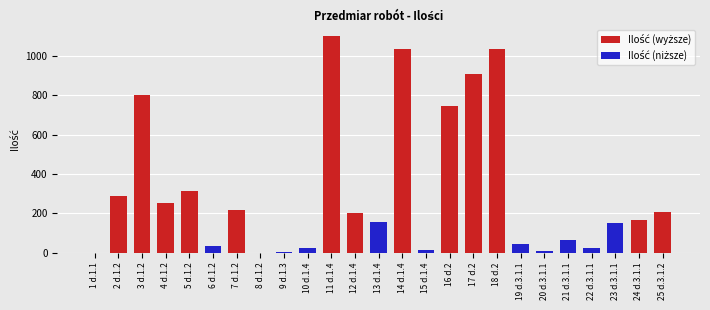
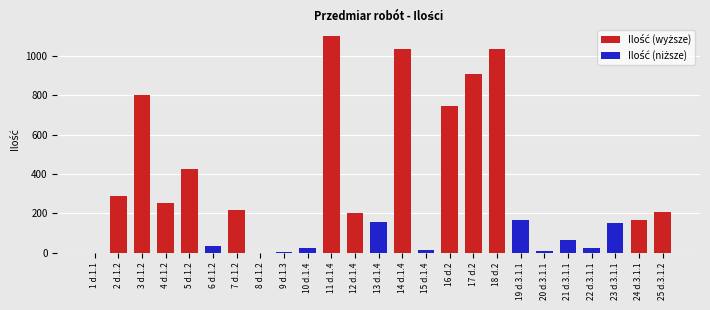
  {
    "Ilość (wyższe)": {
      "2 d.1.2": 290,
      "3 d.1.2": 800,
      "4 d.1.2": 250,
-     "5 d.1.2": 320,
+     "5 d.1.2": 430,
      "7 d.1.2": 220,
      "11 d.1.4": 1100,
      "12 d.1.4": 200,
      "14 d.1.4": 1040,
      "16 d.2": 750,
      "17 d.2": 910,
      "18 d.2": 1040,
      "24 d.3.1.1": 170,
      "25 d.3.1.2": 210
    },
    "Ilość (niższe)": {
      "6 d.1.2": 40,
      "10 d.1.4": 30,
      "13 d.1.4": 160,
      "15 d.1.4": 20,
-     "19 d.3.1.1": 40,
+     "19 d.3.1.1": 160,
      "21 d.3.1.1": 70,
      "22 d.3.1.1": 30,
      "23 d.3.1.1": 150
    }
  }
